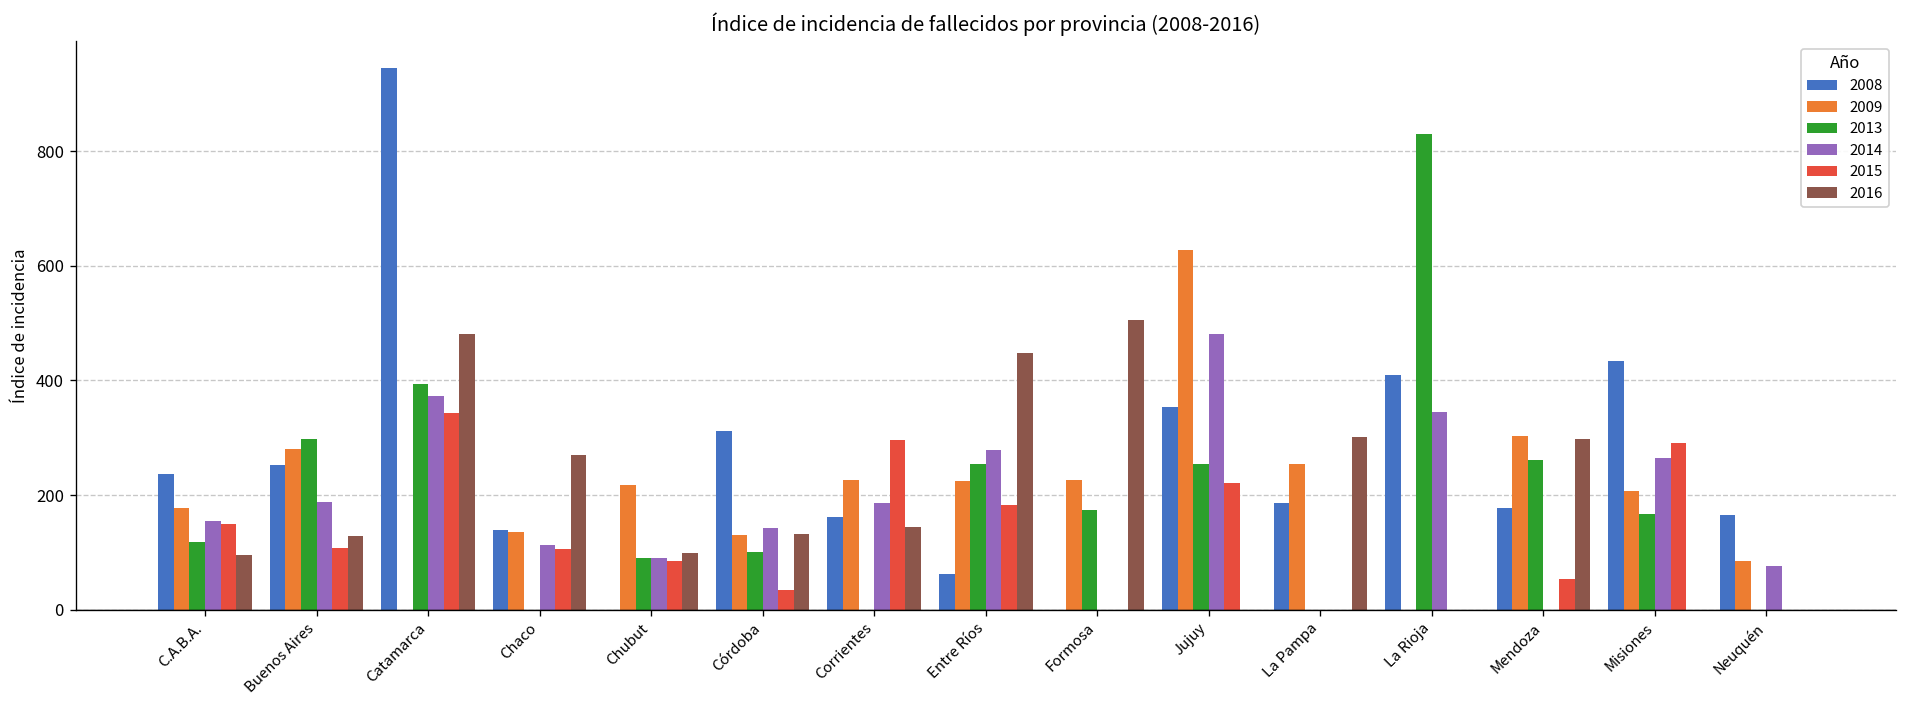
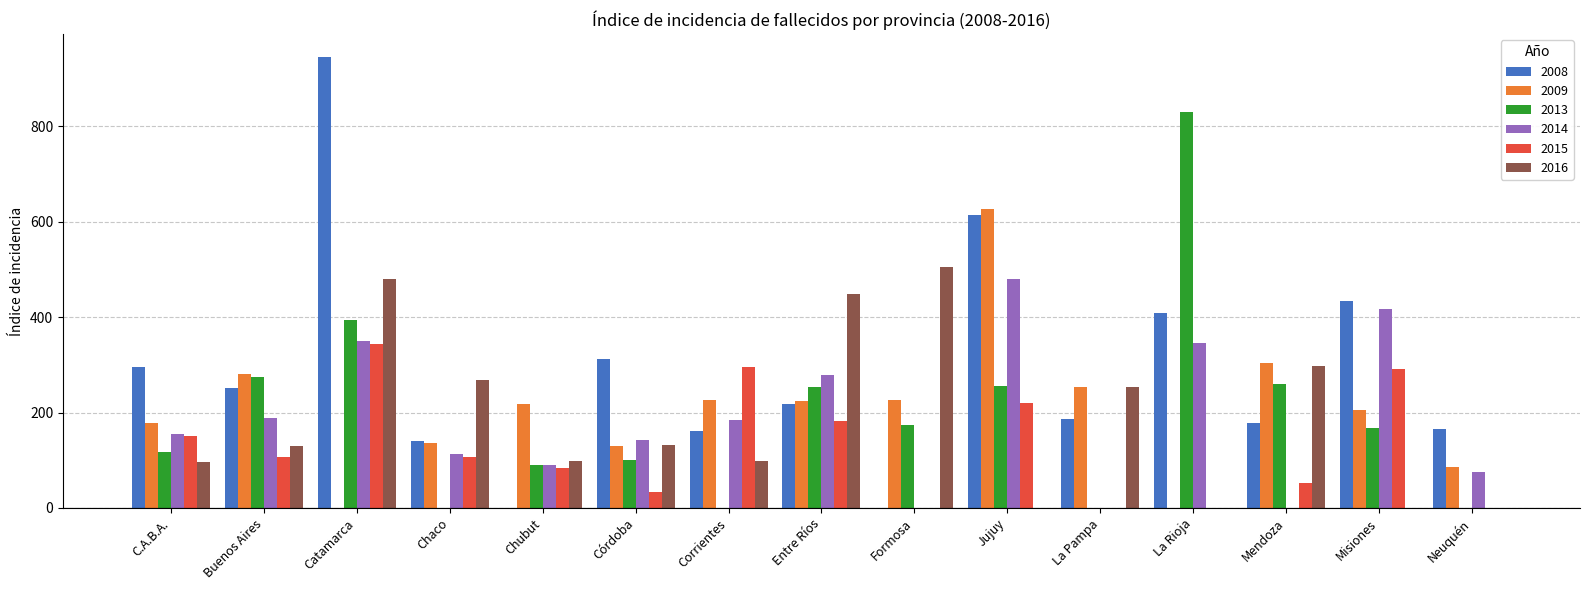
  {
    "2008": {
-     "C.A.B.A.": 240,
+     "C.A.B.A.": 290,
      "Buenos Aires": 250,
      "Catamarca": 950,
      "Chaco": 140,
      "Chubut": 0,
      "Córdoba": 310,
      "Corrientes": 160,
-     "Entre Ríos": 60,
+     "Entre Ríos": 220,
      "Formosa": 0,
-     "Jujuy": 350,
+     "Jujuy": 610,
      "La Pampa": 190,
      "La Rioja": 410,
      "Mendoza": 180,
      "Misiones": 430,
      "Neuquén": 170
    },
    "2013": {
      "C.A.B.A.": 120,
-     "Buenos Aires": 300,
+     "Buenos Aires": 270,
      "Catamarca": 390,
      "Chaco": 0,
      "Chubut": 90,
      "Córdoba": 100,
      "Corrientes": 0,
      "Entre Ríos": 250,
      "Formosa": 170,
      "Jujuy": 250,
      "La Pampa": 0,
      "La Rioja": 830,
      "Mendoza": 260,
      "Misiones": 170,
      "Neuquén": 0
    },
    "2014": {
      "C.A.B.A.": 150,
      "Buenos Aires": 190,
-     "Catamarca": 370,
+     "Catamarca": 350,
      "Chaco": 110,
      "Chubut": 90,
      "Córdoba": 140,
      "Corrientes": 190,
      "Entre Ríos": 280,
      "Formosa": 0,
      "Jujuy": 480,
      "La Pampa": 0,
      "La Rioja": 340,
      "Mendoza": 0,
-     "Misiones": 260,
+     "Misiones": 420,
      "Neuquén": 80
    },
    "2016": {
      "C.A.B.A.": 100,
      "Buenos Aires": 130,
      "Catamarca": 480,
      "Chaco": 270,
      "Chubut": 100,
      "Córdoba": 130,
-     "Corrientes": 140,
+     "Corrientes": 100,
      "Entre Ríos": 450,
      "Formosa": 510,
      "Jujuy": 0,
-     "La Pampa": 300,
+     "La Pampa": 250,
      "La Rioja": 0,
      "Mendoza": 300,
      "Misiones": 0,
      "Neuquén": 0
    }
  }
